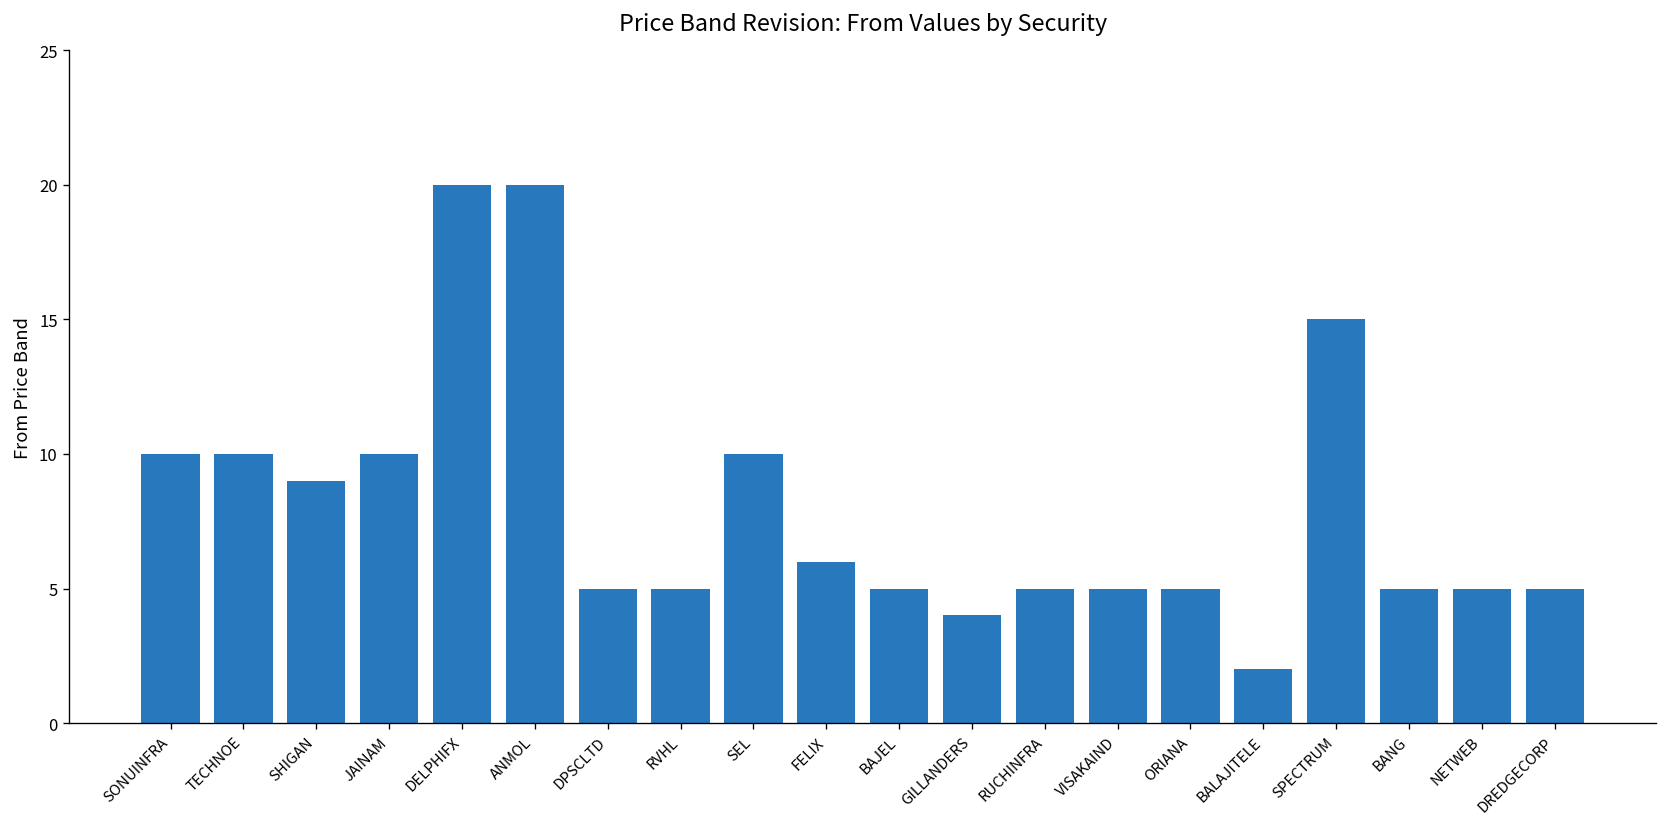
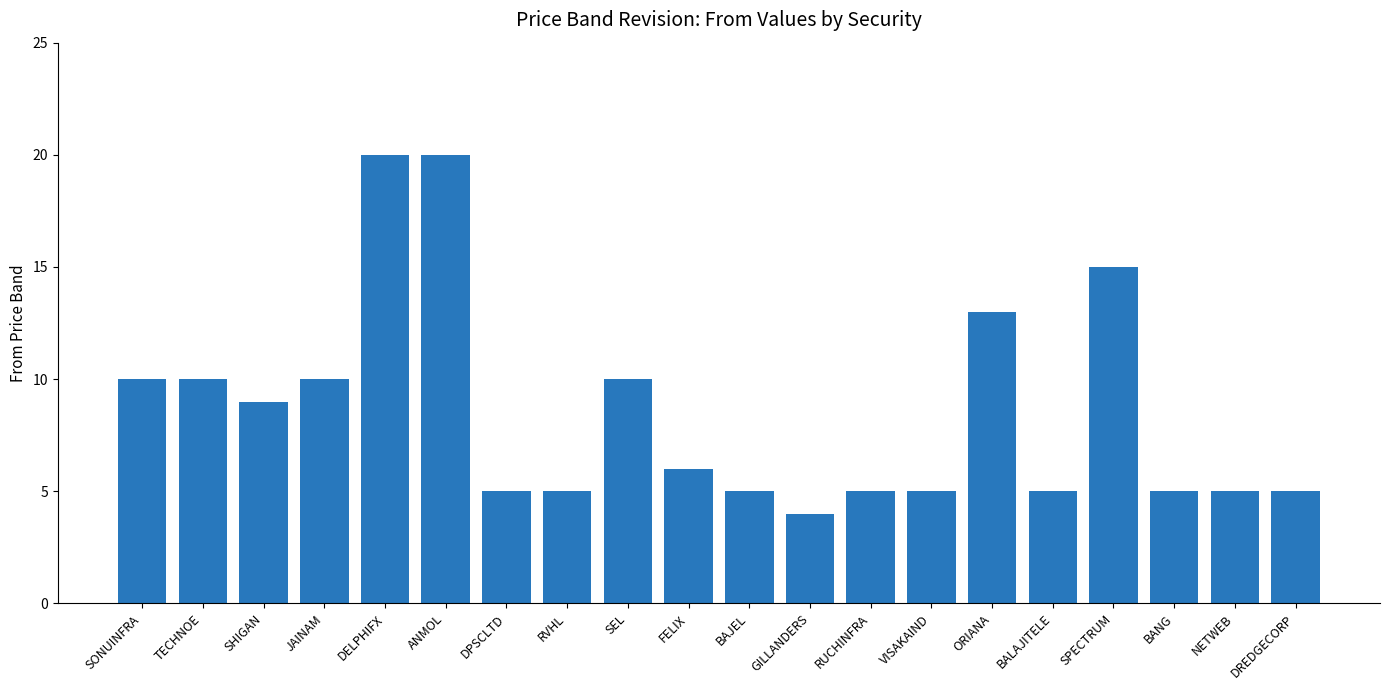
  {
    "SONUINFRA": 10,
    "TECHNOE": 10,
    "SHIGAN": 9,
    "JAINAM": 10,
    "DELPHIFX": 20,
    "ANMOL": 20,
    "DPSCLTD": 5,
    "RVHL": 5,
    "SEL": 10,
    "FELIX": 6,
    "BAJEL": 5,
    "GILLANDERS": 4,
    "RUCHINFRA": 5,
    "VISAKAIND": 5,
-   "ORIANA": 5,
-   "BALAJITELE": 2,
+   "ORIANA": 13,
+   "BALAJITELE": 5,
    "SPECTRUM": 15,
    "BANG": 5,
    "NETWEB": 5,
    "DREDGECORP": 5
  }
